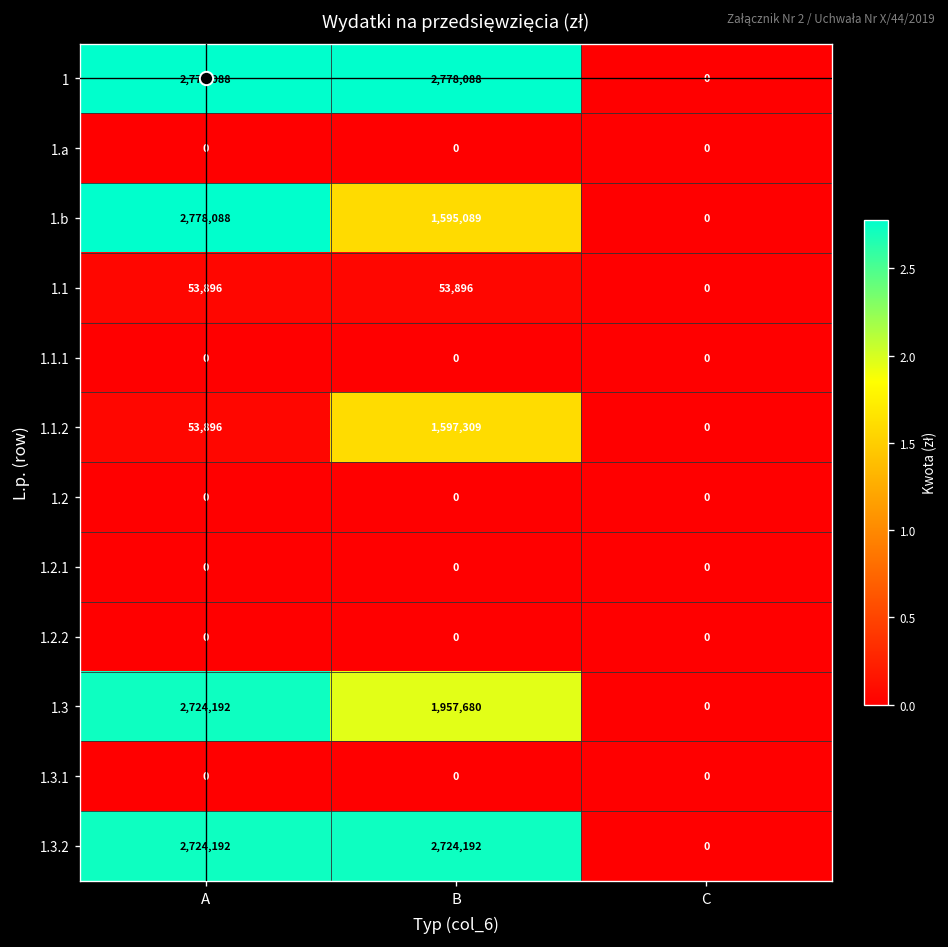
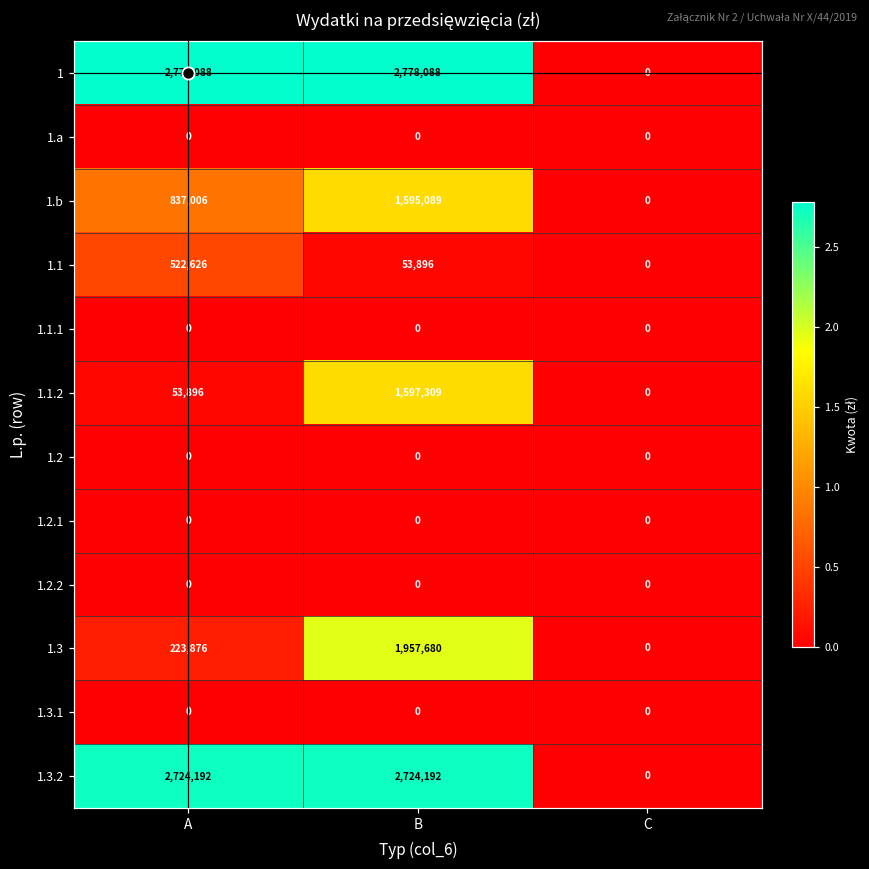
  {
    "1": {
      "B": "2,778,088",
      "C": "0"
    },
    "1.a": {
      "A": "0",
      "B": "0",
      "C": "0"
    },
    "1.b": {
-     "A": "2,778,088",
+     "A": "837,006",
      "B": "1,595,089",
      "C": "0"
    },
    "1.1": {
-     "A": "53,896",
+     "A": "522,626",
      "B": "53,896",
      "C": "0"
    },
    "1.1.1": {
      "A": "0",
      "B": "0",
      "C": "0"
    },
    "1.1.2": {
      "A": "53,896",
      "B": "1,597,309",
      "C": "0"
    },
    "1.2": {
      "A": "0",
      "B": "0",
      "C": "0"
    },
    "1.2.1": {
      "A": "0",
      "B": "0",
      "C": "0"
    },
    "1.2.2": {
      "A": "0",
      "B": "0",
      "C": "0"
    },
    "1.3": {
-     "A": "2,724,192",
+     "A": "223,876",
      "B": "1,957,680",
      "C": "0"
    },
    "1.3.1": {
      "A": "0",
      "B": "0",
      "C": "0"
    },
    "1.3.2": {
      "A": "2,724,192",
      "B": "2,724,192",
      "C": "0"
    }
  }
